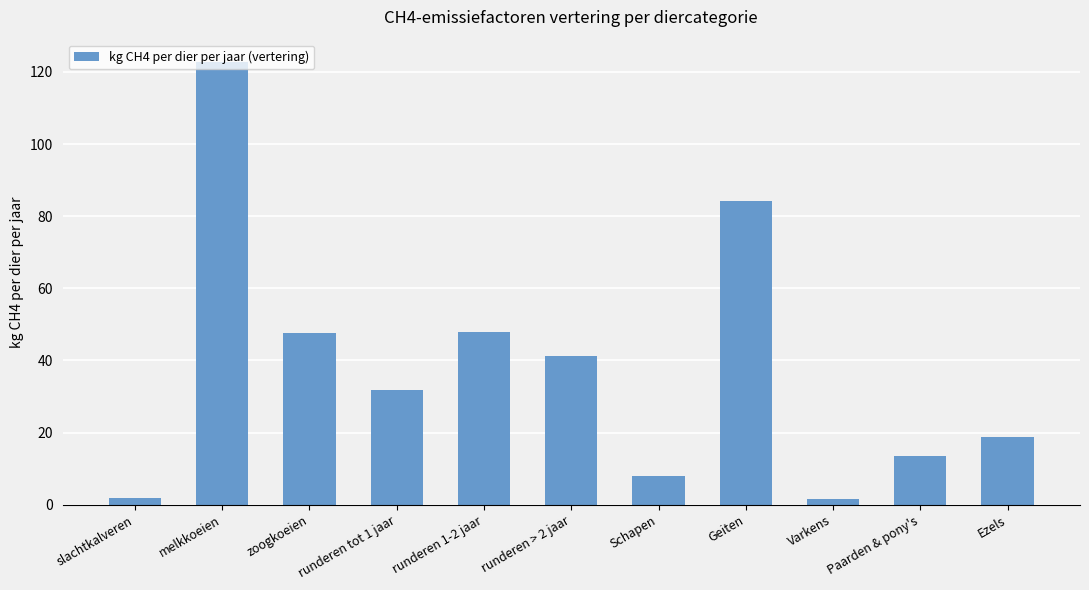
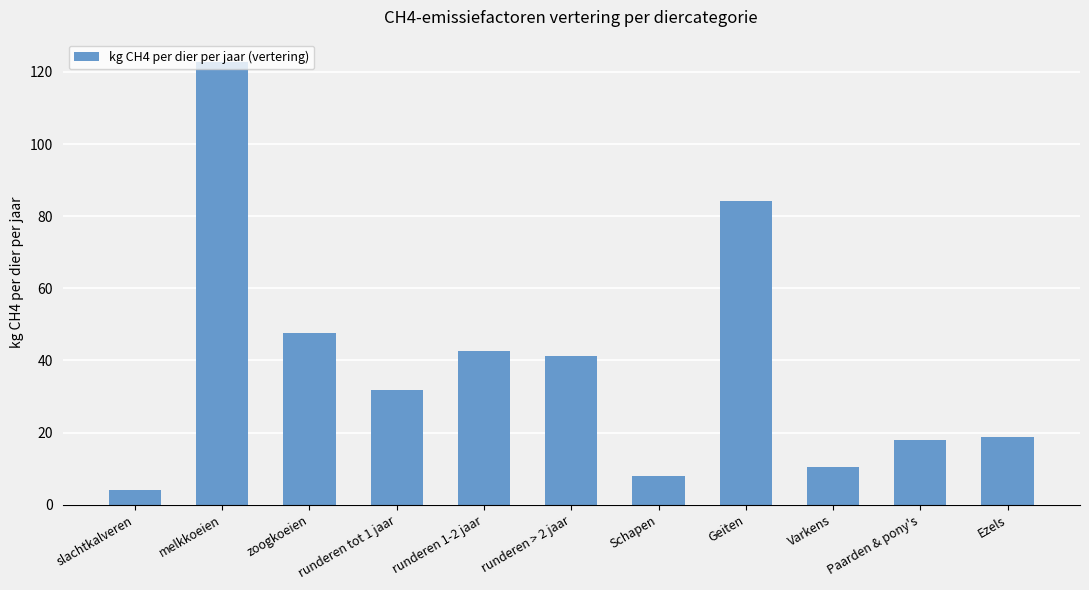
  {
-   "slachtkalveren": 2,
+   "slachtkalveren": 4,
    "zoogkoeien": 48,
    "runderen tot 1 jaar": 32,
-   "runderen 1-2 jaar": 48,
+   "runderen 1-2 jaar": 43,
    "runderen > 2 jaar": 41,
    "Schapen": 8,
    "Geiten": 84,
-   "Varkens": 2,
-   "Paarden & pony's": 14,
+   "Varkens": 11,
+   "Paarden & pony's": 18,
    "Ezels": 19
  }
